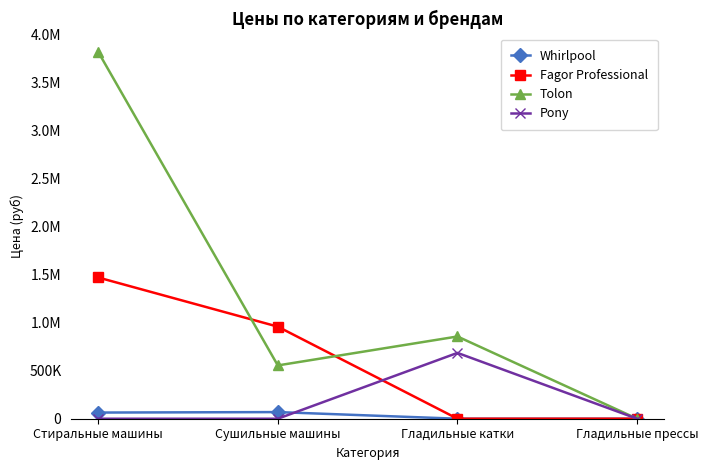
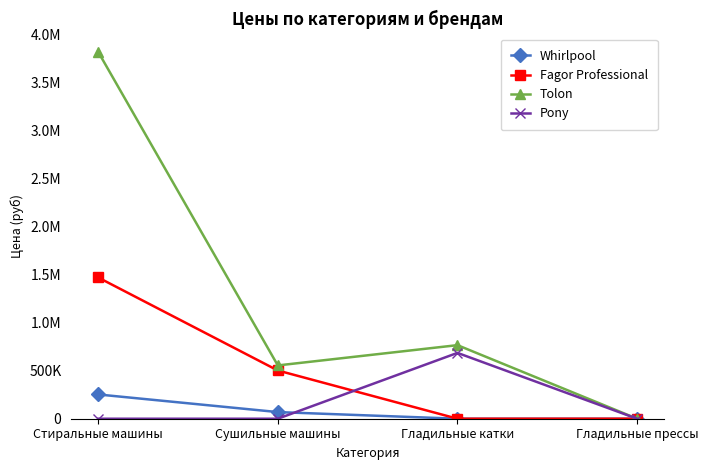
  {
    "Whirlpool": {
-     "Стиральные машины": 100000,
+     "Стиральные машины": 300000,
      "Сушильные машины": 100000
    },
    "Fagor Professional": {
      "Стиральные машины": 1500000,
-     "Сушильные машины": 1000000
+     "Сушильные машины": 500000
    },
    "Tolon": {
      "Стиральные машины": 3800000,
      "Сушильные машины": 600000,
-     "Гладильные катки": 900000
+     "Гладильные катки": 800000
    },
    "Pony": {
      "Стиральные машины": 0,
      "Сушильные машины": 0,
      "Гладильные катки": 700000
    }
  }
